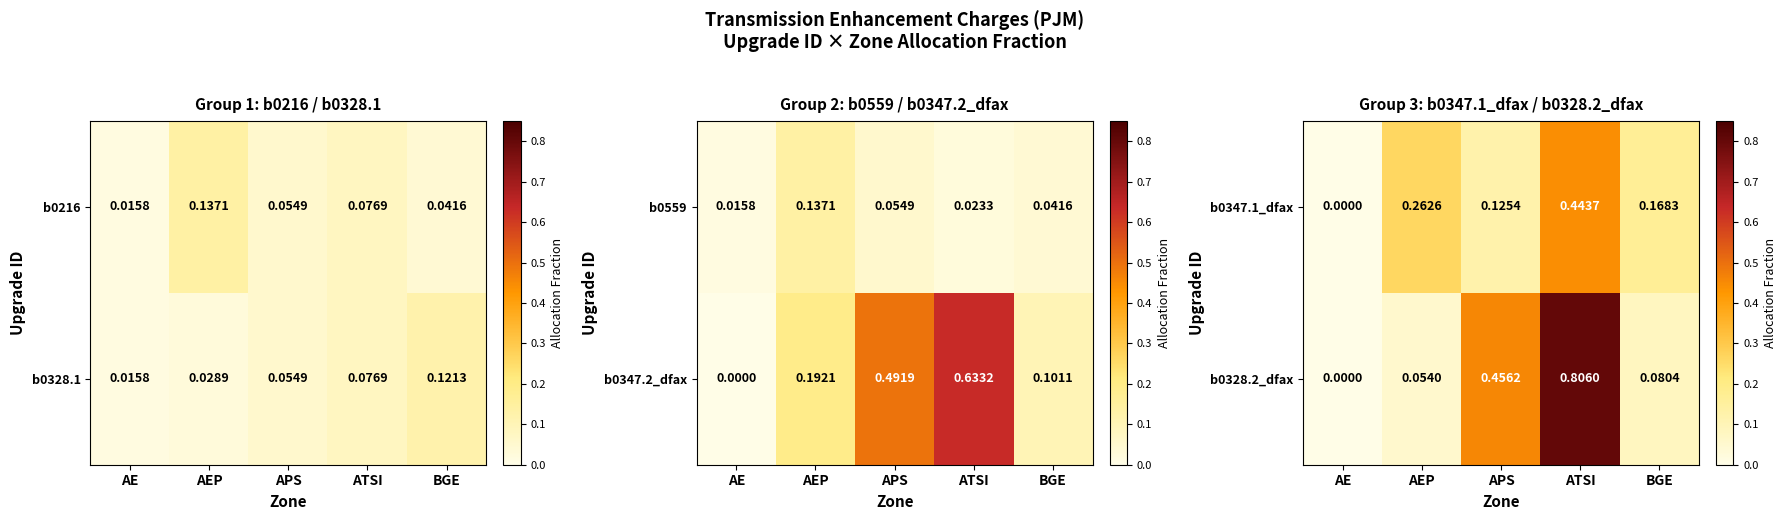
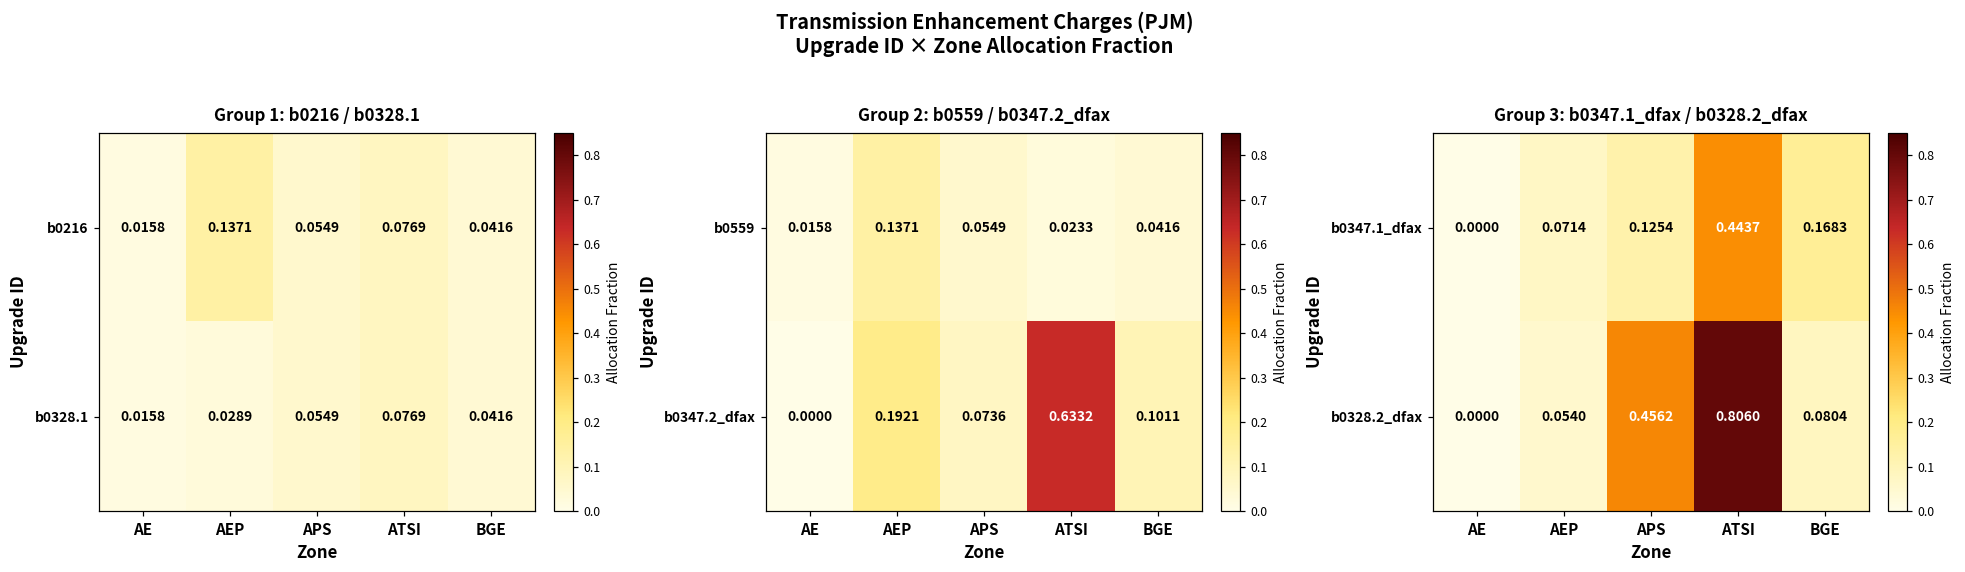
  {
    "Group 1: b0216 / b0328.1": {
      "b0216": {
        "AE": 0.0158,
        "AEP": 0.1371,
        "APS": 0.0549,
        "ATSI": 0.0769,
        "BGE": 0.0416
      },
      "b0328.1": {
        "AE": 0.0158,
        "AEP": 0.0289,
        "APS": 0.0549,
        "ATSI": 0.0769,
-       "BGE": 0.1213
+       "BGE": 0.0416
      }
    },
    "Group 2: b0559 / b0347.2_dfax": {
      "b0559": {
        "AE": 0.0158,
        "AEP": 0.1371,
        "APS": 0.0549,
        "ATSI": 0.0233,
        "BGE": 0.0416
      },
      "b0347.2_dfax": {
        "AE": 0.0000,
        "AEP": 0.1921,
-       "APS": 0.4919,
+       "APS": 0.0736,
        "ATSI": 0.6332,
        "BGE": 0.1011
      }
    },
    "Group 3: b0347.1_dfax / b0328.2_dfax": {
      "b0347.1_dfax": {
        "AE": 0.0000,
-       "AEP": 0.2626,
+       "AEP": 0.0714,
        "APS": 0.1254,
        "ATSI": 0.4437,
        "BGE": 0.1683
      },
      "b0328.2_dfax": {
        "AE": 0.0000,
        "AEP": 0.0540,
        "APS": 0.4562,
        "ATSI": 0.8060,
        "BGE": 0.0804
      }
    }
  }
